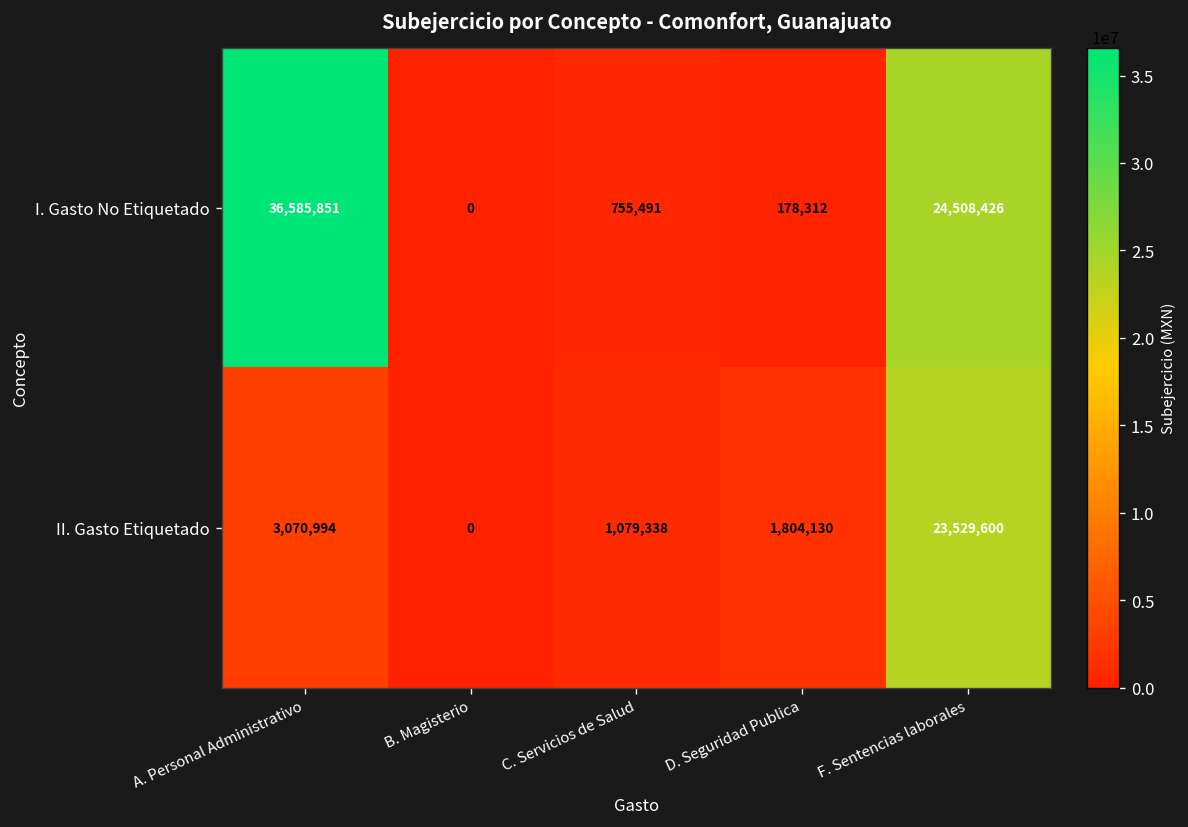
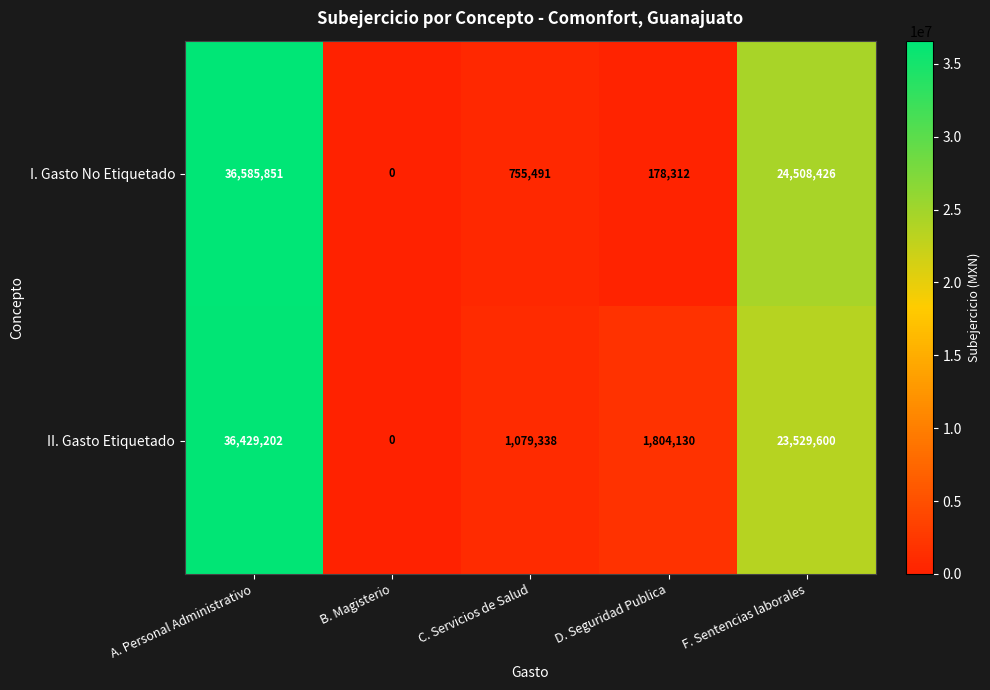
  {
    "I. Gasto No Etiquetado": {
      "A. Personal Administrativo": "36,585,851",
      "B. Magisterio": "0",
      "C. Servicios de Salud": "755,491",
      "D. Seguridad Publica": "178,312",
      "F. Sentencias laborales": "24,508,426"
    },
    "II. Gasto Etiquetado": {
-     "A. Personal Administrativo": "3,070,994",
+     "A. Personal Administrativo": "36,429,202",
      "B. Magisterio": "0",
      "C. Servicios de Salud": "1,079,338",
      "D. Seguridad Publica": "1,804,130",
      "F. Sentencias laborales": "23,529,600"
    }
  }
